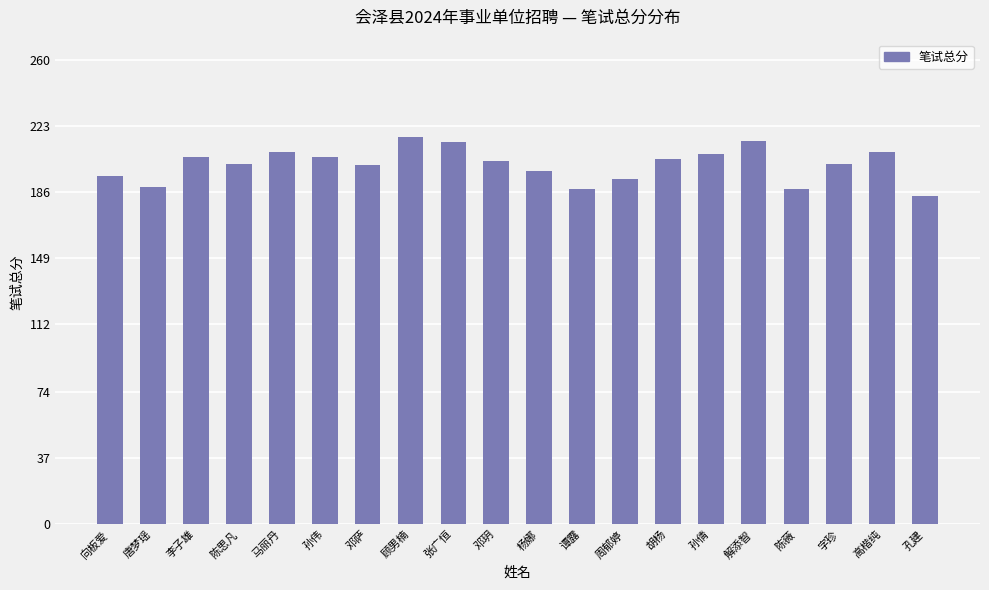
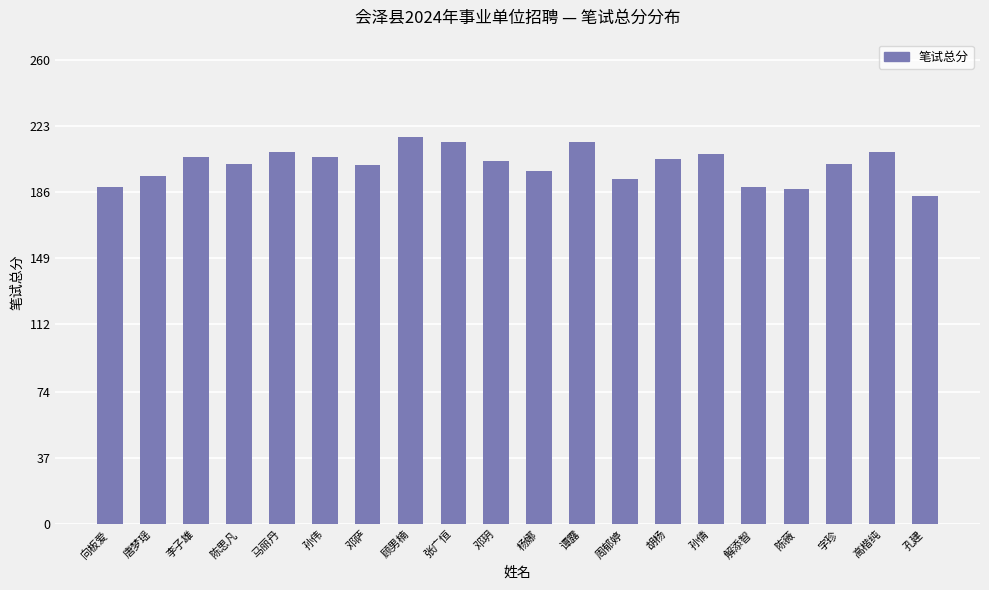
  {
-   "向板爱": 195,
-   "唐梦瑶": 189,
+   "向板爱": 189,
+   "唐梦瑶": 195,
    "李子雄": 206,
    "陈思凡": 202,
    "马丽丹": 208,
    "孙伟": 206,
    "邓萨": 201,
    "顾男楠": 217,
    "张广恒": 214,
    "邓玥": 204,
    "杨娜": 198,
-   "谭露": 188,
+   "谭露": 214,
    "周郁婷": 193,
    "胡杨": 205,
    "孙倩": 207,
-   "解添智": 215,
+   "解添智": 189,
    "陈薇": 188,
    "字珍": 202,
    "高楷纯": 209,
    "孔建": 184
  }
